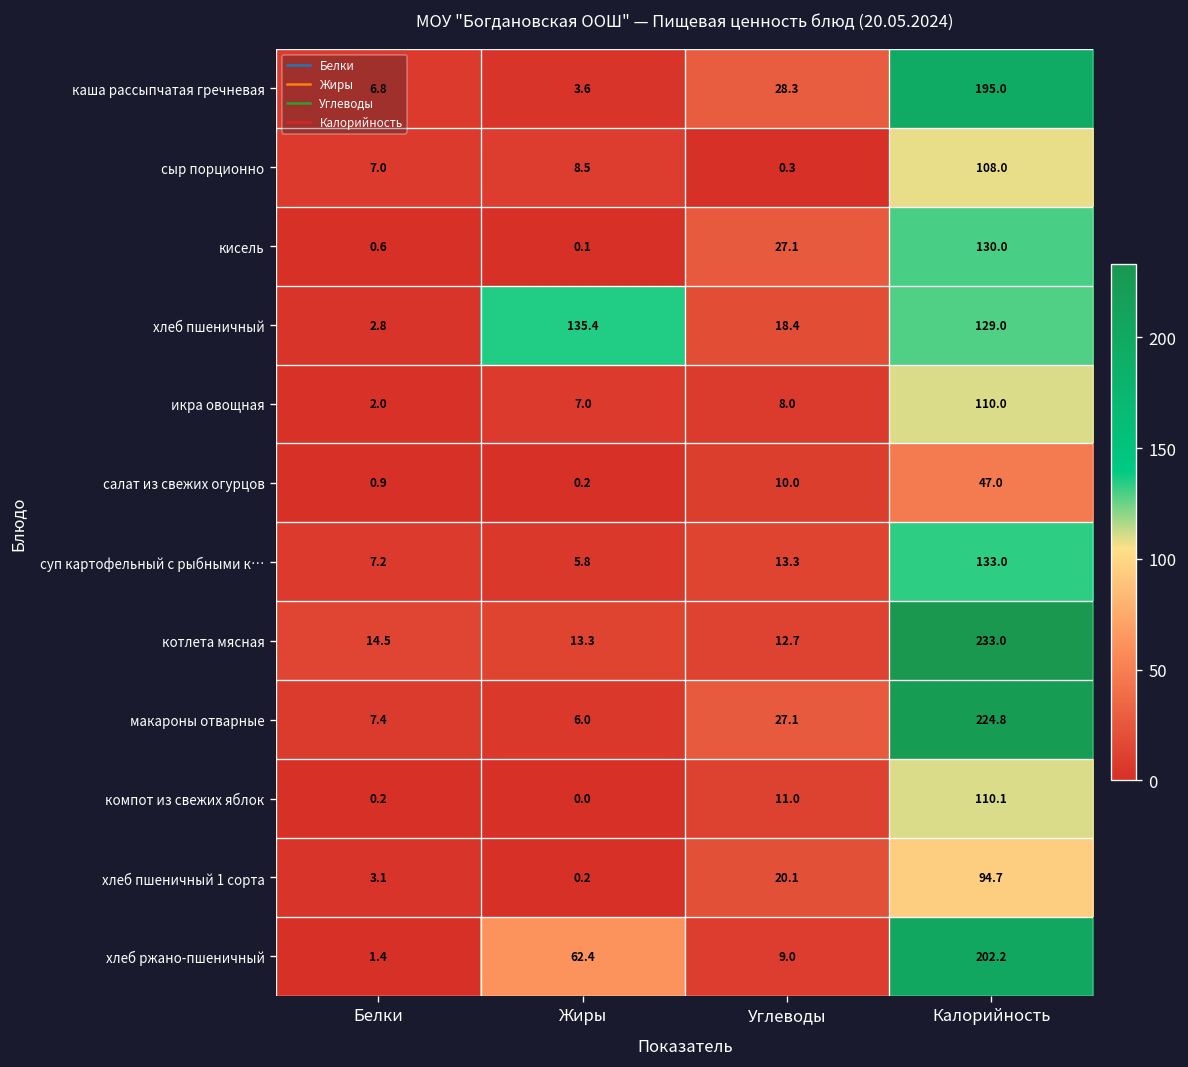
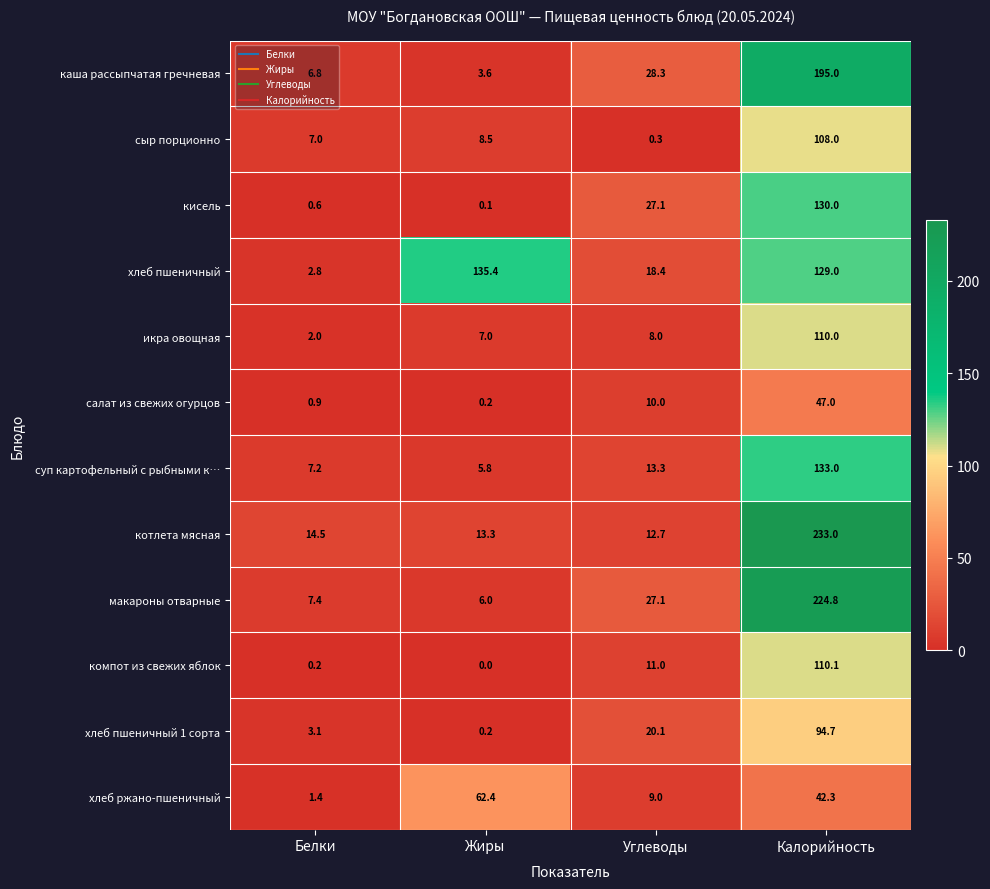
  {
    "каша рассыпчатая гречневая": {
      "Жиры": 3.6,
      "Углеводы": 28.3,
      "Калорийность": 195.0
    },
    "сыр порционно": {
      "Белки": 7.0,
      "Жиры": 8.5,
      "Углеводы": 0.3,
      "Калорийность": 108.0
    },
    "кисель": {
      "Белки": 0.6,
      "Жиры": 0.1,
      "Углеводы": 27.1,
      "Калорийность": 130.0
    },
    "хлеб пшеничный": {
      "Белки": 2.8,
      "Жиры": 135.4,
      "Углеводы": 18.4,
      "Калорийность": 129.0
    },
    "икра овощная": {
      "Белки": 2.0,
      "Жиры": 7.0,
      "Углеводы": 8.0,
      "Калорийность": 110.0
    },
    "салат из свежих огурцов": {
      "Белки": 0.9,
      "Жиры": 0.2,
      "Углеводы": 10.0,
      "Калорийность": 47.0
    },
    "суп картофельный с рыбными к…": {
      "Белки": 7.2,
      "Жиры": 5.8,
      "Углеводы": 13.3,
      "Калорийность": 133.0
    },
    "котлета мясная": {
      "Белки": 14.5,
      "Жиры": 13.3,
      "Углеводы": 12.7,
      "Калорийность": 233.0
    },
    "макароны отварные": {
      "Белки": 7.4,
      "Жиры": 6.0,
      "Углеводы": 27.1,
      "Калорийность": 224.8
    },
    "компот из свежих яблок": {
      "Белки": 0.2,
      "Жиры": 0.0,
      "Углеводы": 11.0,
      "Калорийность": 110.1
    },
    "хлеб пшеничный 1 сорта": {
      "Белки": 3.1,
      "Жиры": 0.2,
      "Углеводы": 20.1,
      "Калорийность": 94.7
    },
    "хлеб ржано-пшеничный": {
      "Белки": 1.4,
      "Жиры": 62.4,
      "Углеводы": 9.0,
-     "Калорийность": 202.2
+     "Калорийность": 42.3
    }
  }
